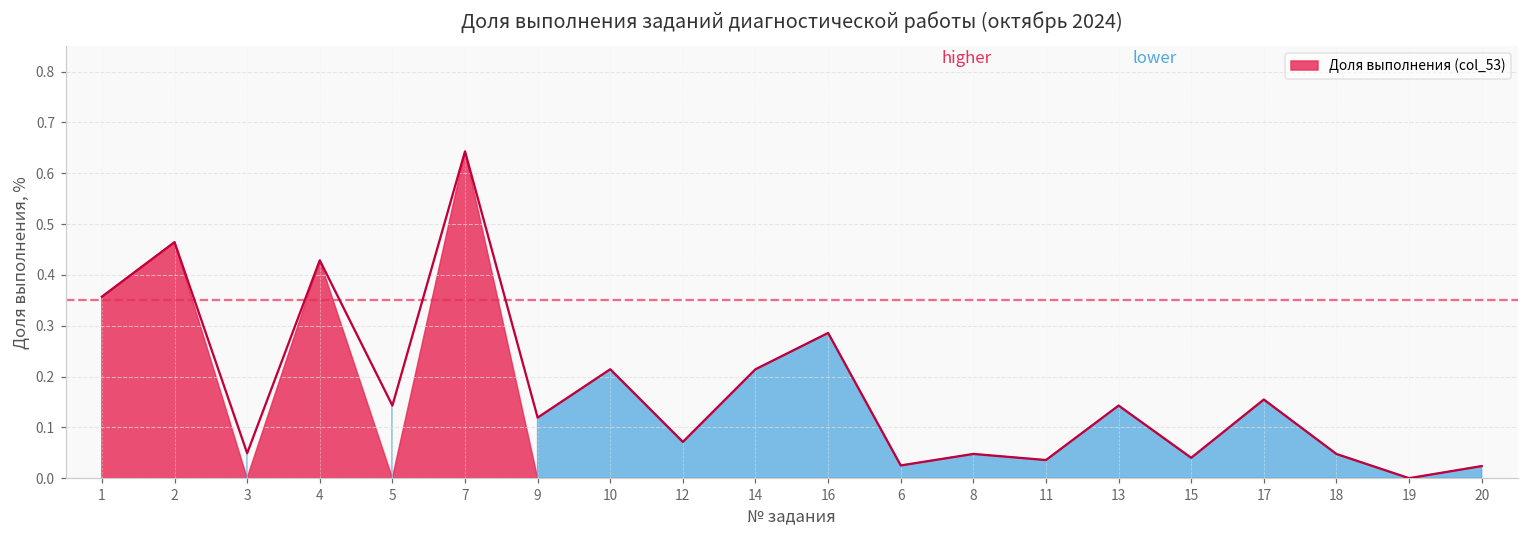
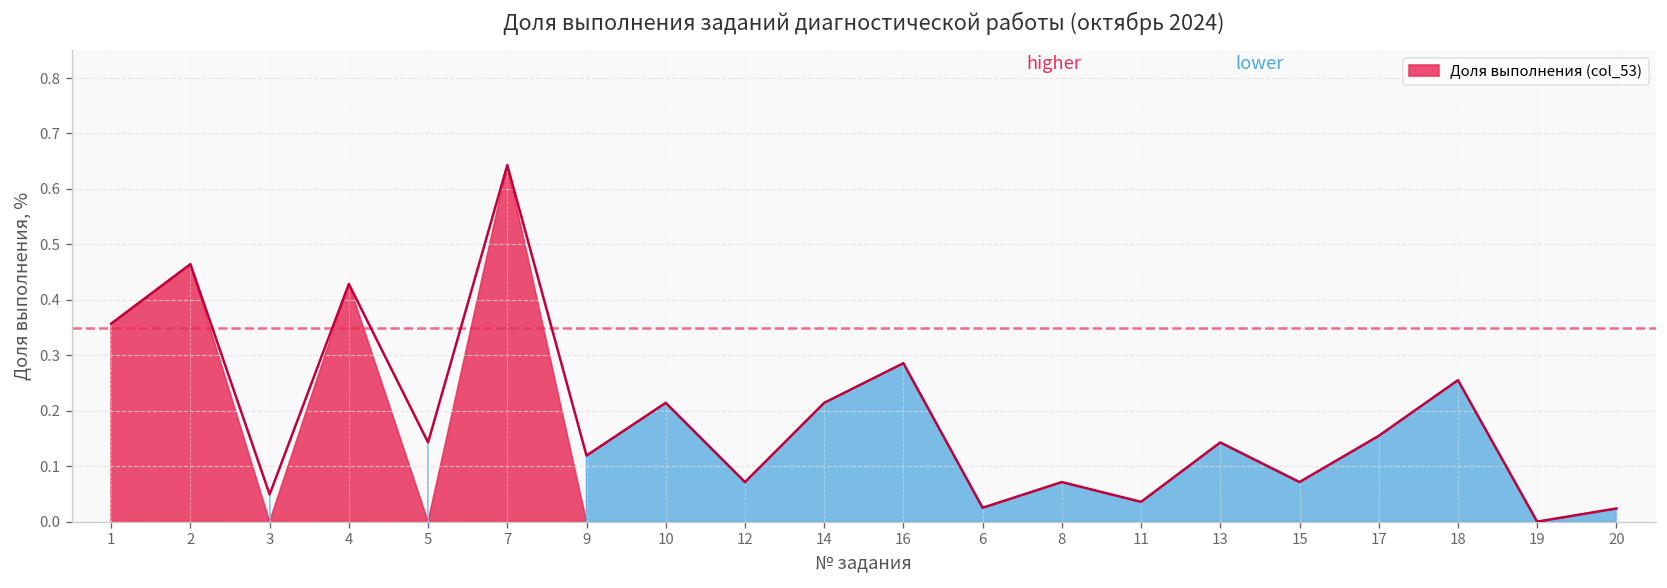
  {
    "1": 0.36,
    "2": 0.46,
    "3": 0.05,
    "4": 0.43,
    "5": 0.14,
    "7": 0.64,
    "9": 0.12,
    "10": 0.21,
    "12": 0.07,
    "14": 0.21,
    "16": 0.29,
    "6": 0.03,
-   "8": 0.05,
+   "8": 0.07,
    "11": 0.04,
    "13": 0.14,
-   "15": 0.04,
+   "15": 0.07,
    "17": 0.15,
-   "18": 0.05,
+   "18": 0.26,
    "19": 0.00,
    "20": 0.02
  }
